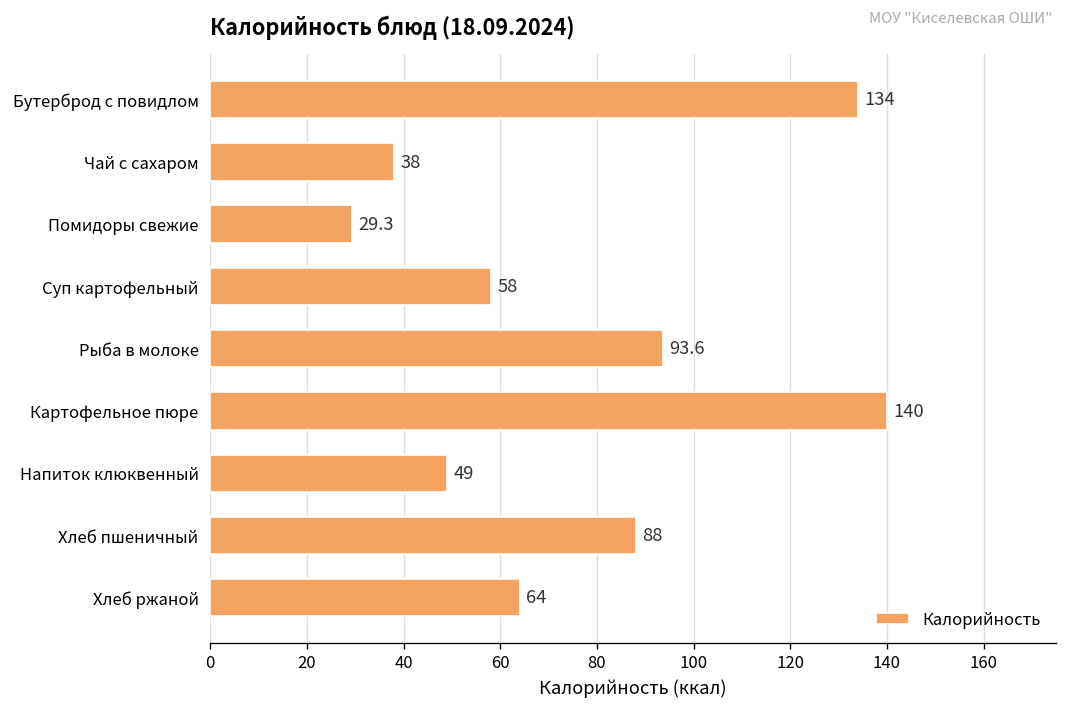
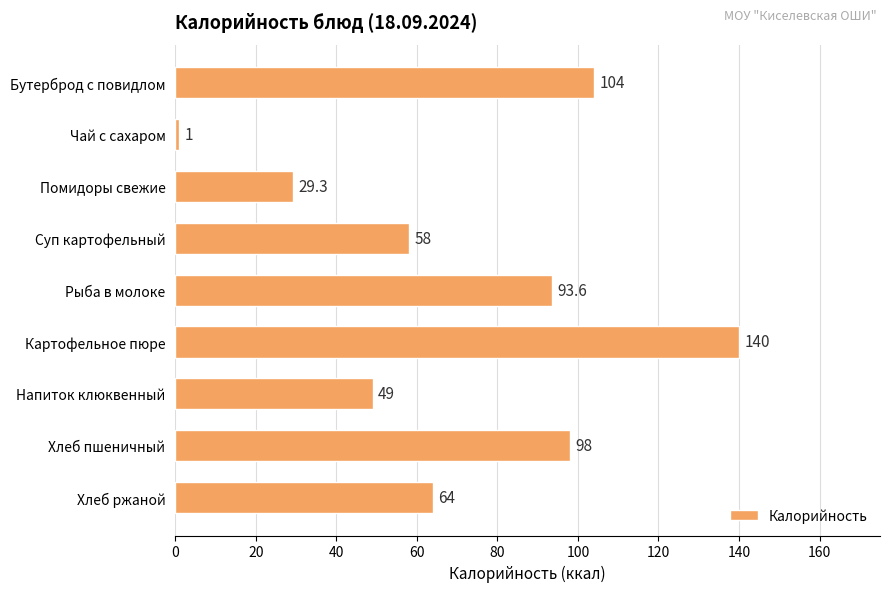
  {
-   "Бутерброд с повидлом": 134,
-   "Чай с сахаром": 38,
+   "Бутерброд с повидлом": 104,
+   "Чай с сахаром": 1,
    "Помидоры свежие": 29.3,
    "Суп картофельный": 58,
    "Рыба в молоке": 93.6,
    "Картофельное пюре": 140,
    "Напиток клюквенный": 49,
-   "Хлеб пшеничный": 88,
+   "Хлеб пшеничный": 98,
    "Хлеб ржаной": 64
  }
